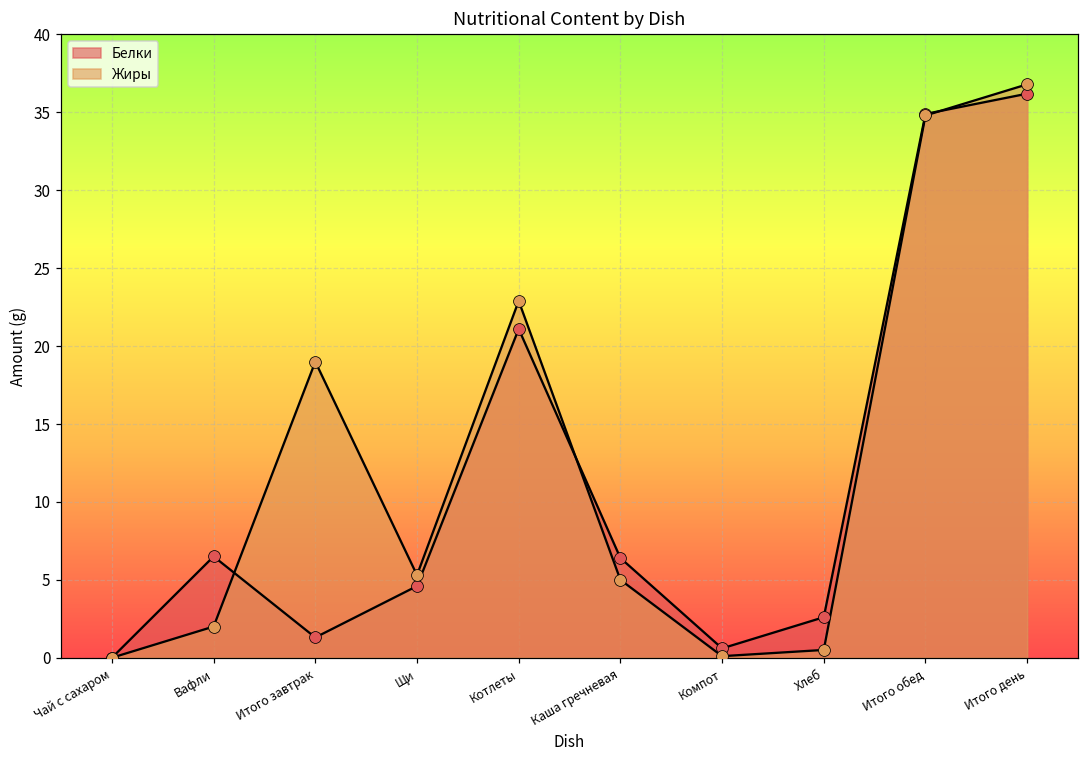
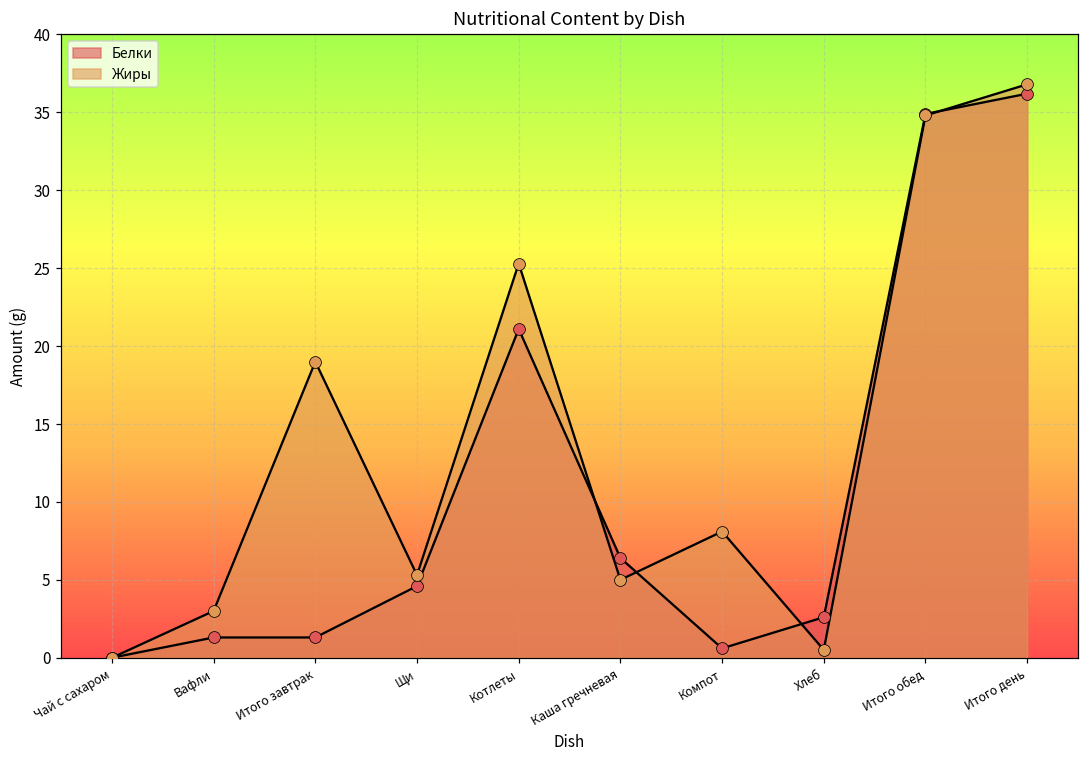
  {
    "Белки": {
-     "Вафли": 6.5,
+     "Вафли": 1.3,
      "Итого завтрак": 1.3,
      "Щи": 4.6,
      "Котлеты": 21.1,
      "Каша гречневая": 6.4,
      "Компот": 0.6,
      "Хлеб": 2.6,
      "Итого день": 36.2
    },
    "Жиры": {
-     "Вафли": 2,
+     "Вафли": 3,
      "Итого завтрак": 19.0,
      "Щи": 5.3,
-     "Котлеты": 22.9,
+     "Котлеты": 25.3,
      "Каша гречневая": 5.0,
-     "Компот": 0.1,
+     "Компот": 8.1,
      "Хлеб": 0.5,
      "Итого день": 36.8
    }
  }
